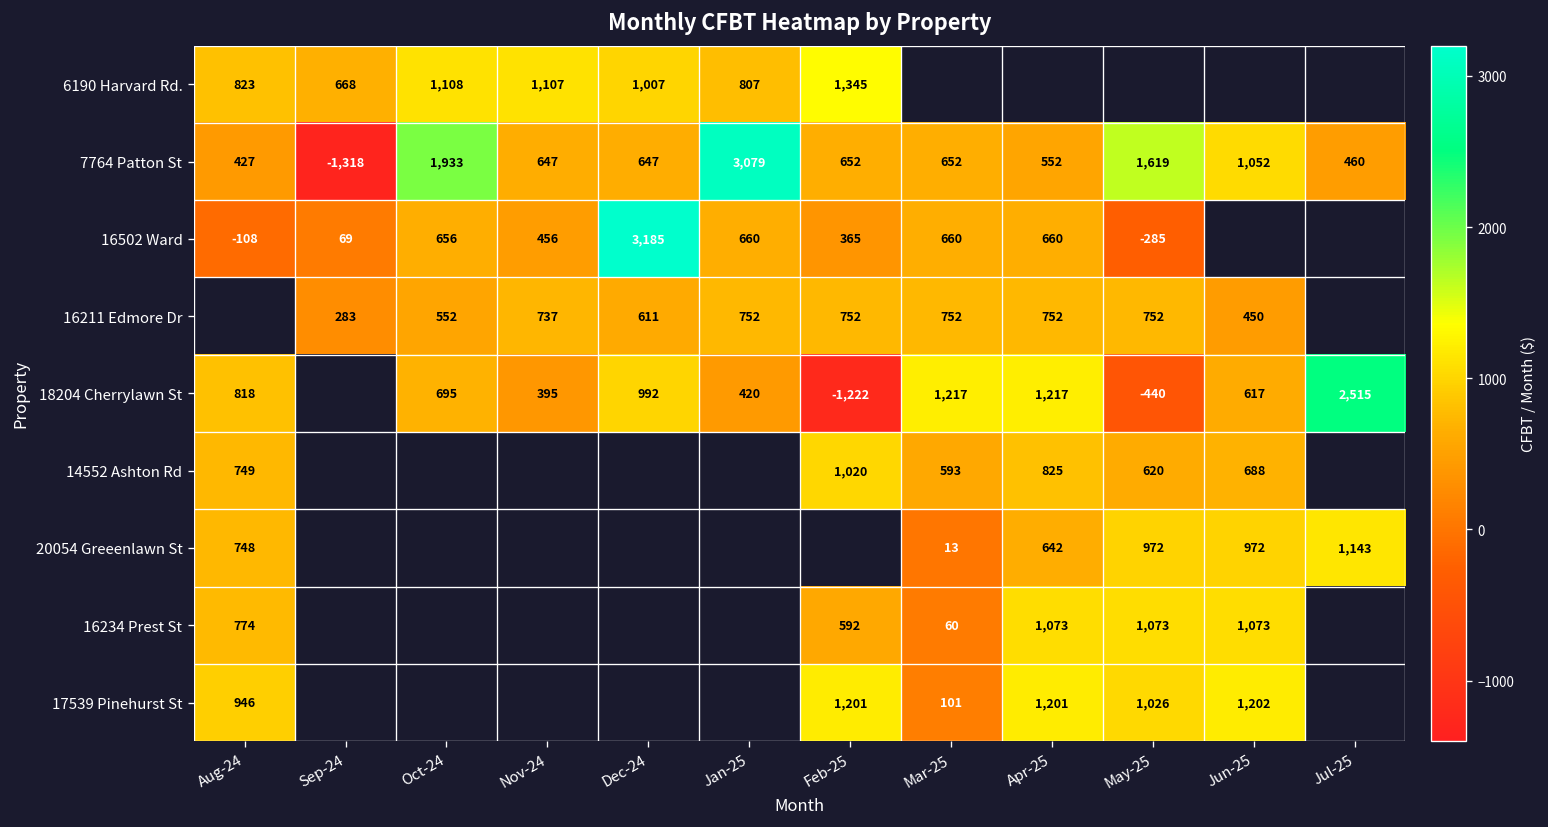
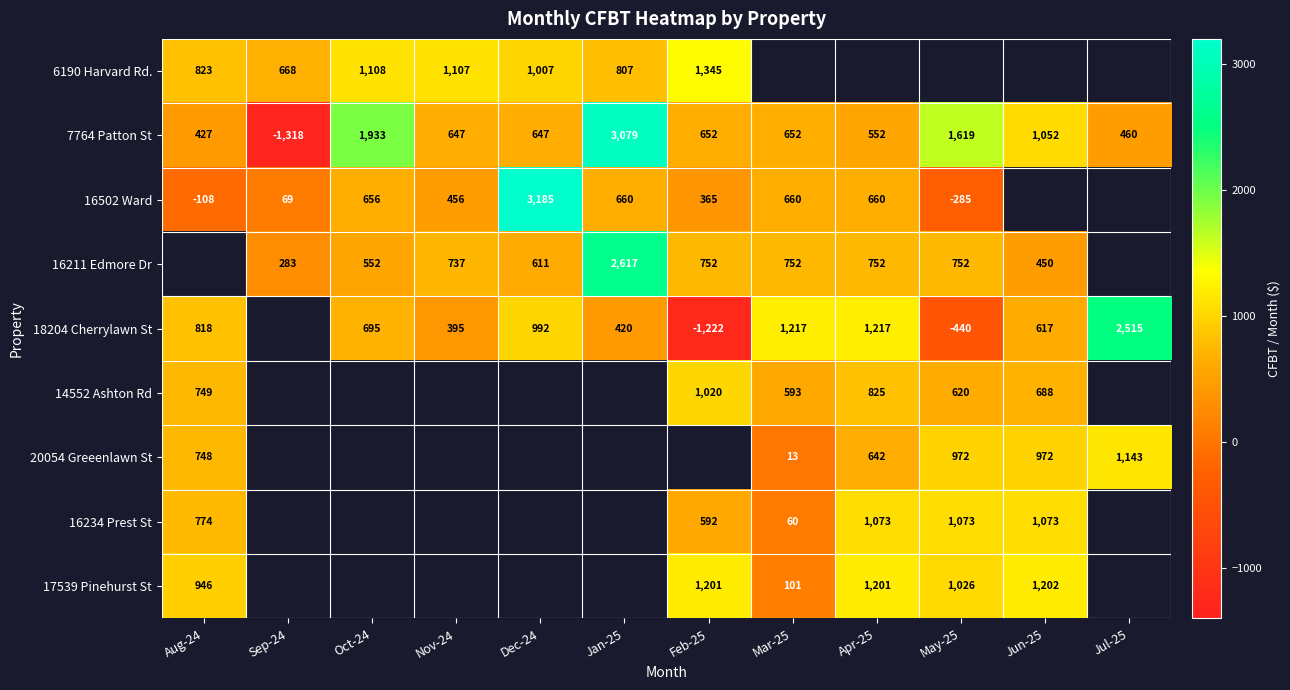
  {
    "6190 Harvard Rd.": {
      "Aug-24": "823",
      "Sep-24": "668",
      "Oct-24": "1,108",
      "Nov-24": "1,107",
      "Dec-24": "1,007",
      "Jan-25": "807",
      "Feb-25": "1,345"
    },
    "7764 Patton St": {
      "Aug-24": "427",
      "Sep-24": "-1,318",
      "Oct-24": "1,933",
      "Nov-24": "647",
      "Dec-24": "647",
      "Jan-25": "3,079",
      "Feb-25": "652",
      "Mar-25": "652",
      "Apr-25": "552",
      "May-25": "1,619",
      "Jun-25": "1,052",
      "Jul-25": "460"
    },
    "16502 Ward": {
      "Aug-24": "-108",
      "Sep-24": "69",
      "Oct-24": "656",
      "Nov-24": "456",
      "Dec-24": "3,185",
      "Jan-25": "660",
      "Feb-25": "365",
      "Mar-25": "660",
      "Apr-25": "660",
      "May-25": "-285"
    },
    "16211 Edmore Dr": {
      "Sep-24": "283",
      "Oct-24": "552",
      "Nov-24": "737",
      "Dec-24": "611",
-     "Jan-25": "752",
+     "Jan-25": "2,617",
      "Feb-25": "752",
      "Mar-25": "752",
      "Apr-25": "752",
      "May-25": "752",
      "Jun-25": "450"
    },
    "18204 Cherrylawn St": {
      "Aug-24": "818",
      "Oct-24": "695",
      "Nov-24": "395",
      "Dec-24": "992",
      "Jan-25": "420",
      "Feb-25": "-1,222",
      "Mar-25": "1,217",
      "Apr-25": "1,217",
      "May-25": "-440",
      "Jun-25": "617",
      "Jul-25": "2,515"
    },
    "14552 Ashton Rd": {
      "Aug-24": "749",
      "Feb-25": "1,020",
      "Mar-25": "593",
      "Apr-25": "825",
      "May-25": "620",
      "Jun-25": "688"
    },
    "20054 Greeenlawn St": {
      "Aug-24": "748",
      "Mar-25": "13",
      "Apr-25": "642",
      "May-25": "972",
      "Jun-25": "972",
      "Jul-25": "1,143"
    },
    "16234 Prest St": {
      "Aug-24": "774",
      "Feb-25": "592",
      "Mar-25": "60",
      "Apr-25": "1,073",
      "May-25": "1,073",
      "Jun-25": "1,073"
    },
    "17539 Pinehurst St": {
      "Aug-24": "946",
      "Feb-25": "1,201",
      "Mar-25": "101",
      "Apr-25": "1,201",
      "May-25": "1,026",
      "Jun-25": "1,202"
    }
  }
